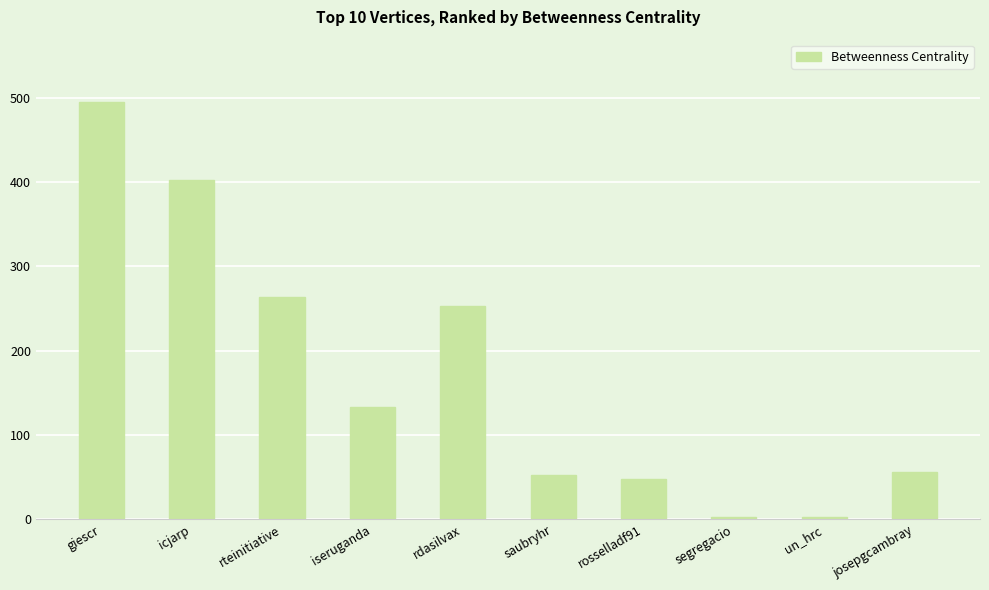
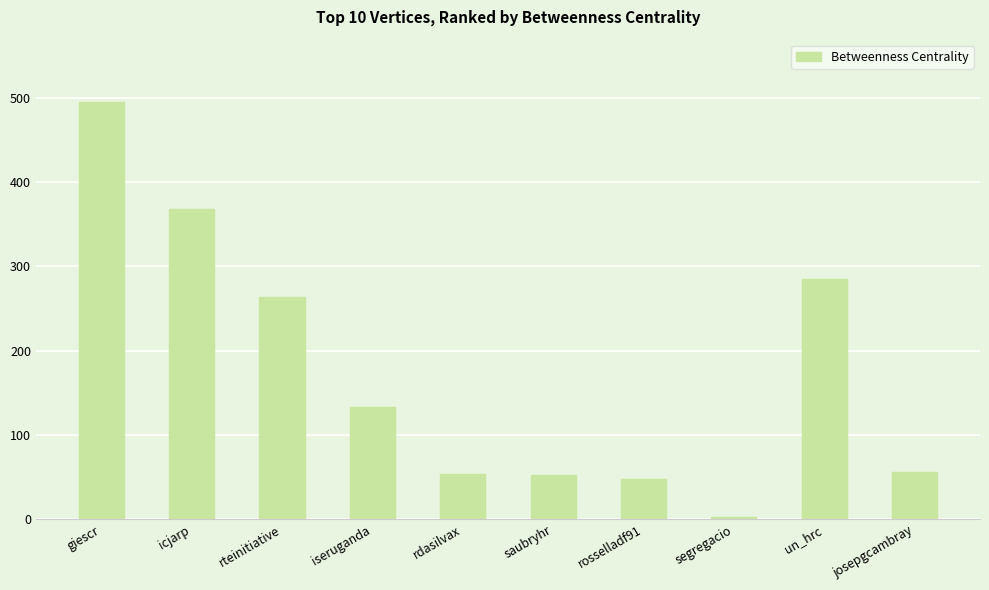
  {
    "giescr": 490,
-   "icjarp": 400,
+   "icjarp": 370,
    "rteinitiative": 260,
    "iseruganda": 130,
-   "rdasilvax": 250,
+   "rdasilvax": 50,
    "saubryhr": 50,
    "rosselladf91": 50,
    "segregacio": 0,
-   "un_hrc": 0,
+   "un_hrc": 290,
    "josepgcambray": 60
  }
